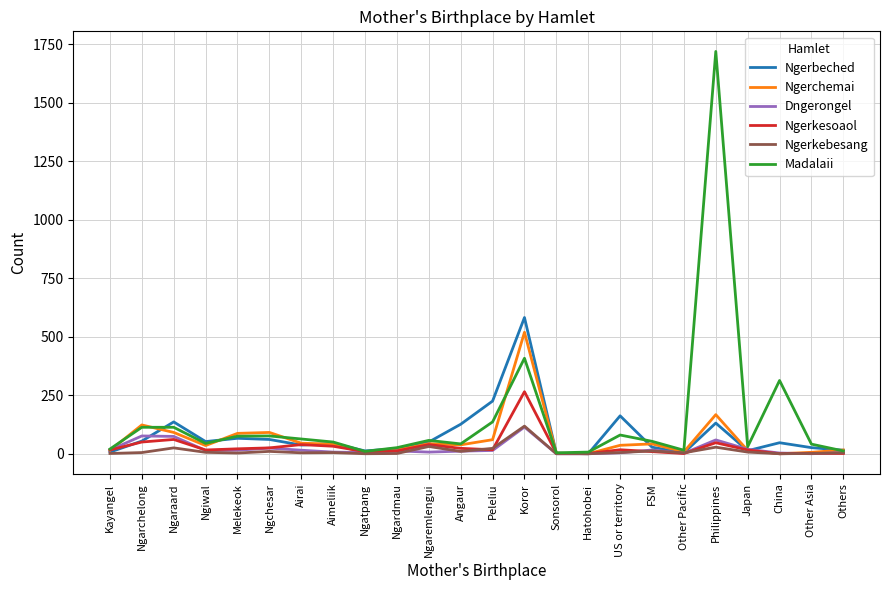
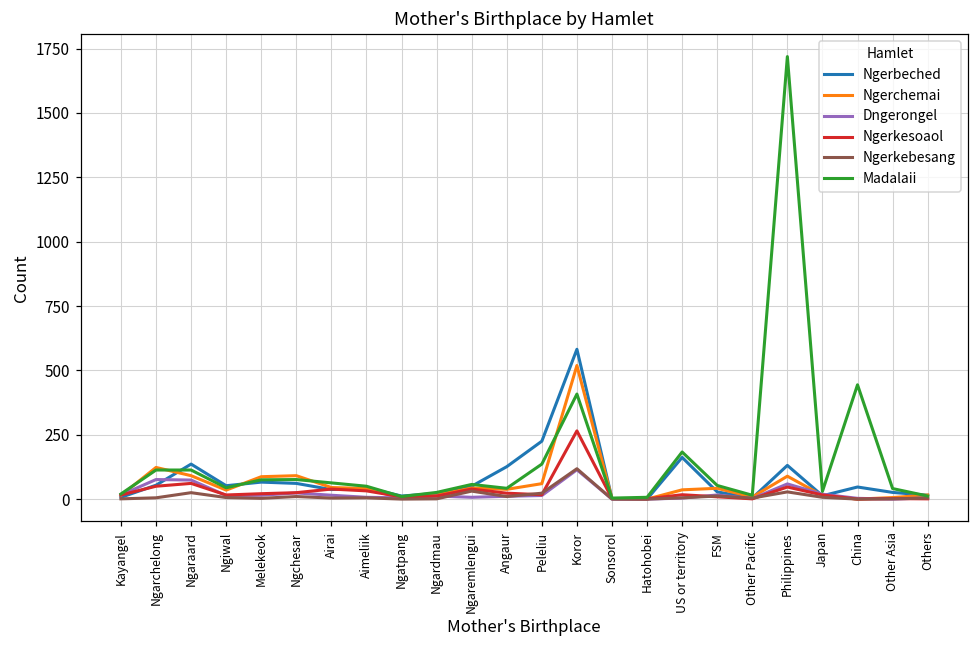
  {
    "Ngerbeched": {
      "Ngaraard": 140,
      "Ngchesar": 60,
      "Angaur": 130,
      "Peleliu": 230,
      "Koror": 580,
      "US or territory": 160,
      "FSM": 30,
      "Philippines": 130,
      "China": 50,
      "Other Asia": 30
    },
    "Ngerchemai": {
      "Ngaraard": 90,
      "Melekeok": 90,
      "Ngchesar": 90,
      "Peleliu": 60,
      "Koror": 520,
      "US or territory": 40,
      "FSM": 40,
-     "Philippines": 170
+     "Philippines": 90
    },
    "Dngerongel": {
      "Ngarchelong": 80,
      "Ngaraard": 70,
      "Airai": 20,
      "Ngaremlengui": 10,
      "Philippines": 60
    },
    "Ngerkesoaol": {
      "Ngaraard": 60,
      "Angaur": 20,
      "Koror": 270,
      "US or territory": 20,
      "Philippines": 50
    },
    "Ngerkebesang": {
      "Ngarchelong": 10,
      "Ngaraard": 30,
      "Melekeok": 0,
      "Ngchesar": 10,
      "Airai": 0,
      "Ngardmau": 0,
      "Philippines": 30
    },
    "Madalaii": {
      "Ngaraard": 110,
      "Ngchesar": 80,
      "Airai": 60,
      "Peleliu": 140,
      "Koror": 410,
-     "US or territory": 80,
+     "US or territory": 180,
      "FSM": 50,
      "Philippines": 1720,
      "Japan": 30,
-     "China": 310,
+     "China": 440,
      "Other Asia": 40
    }
  }
